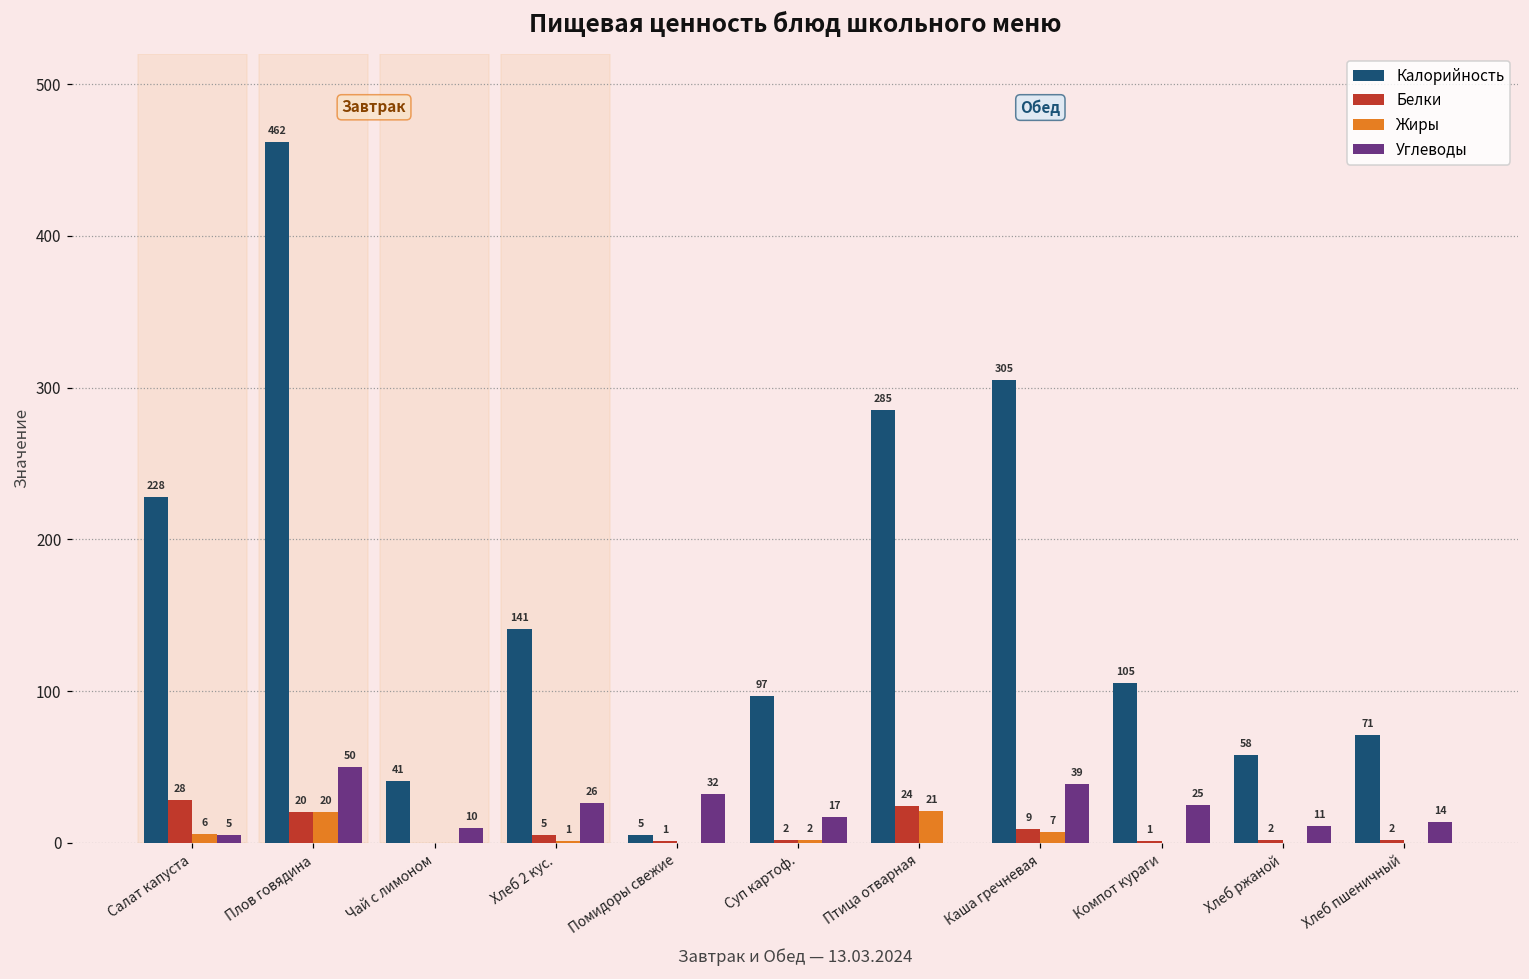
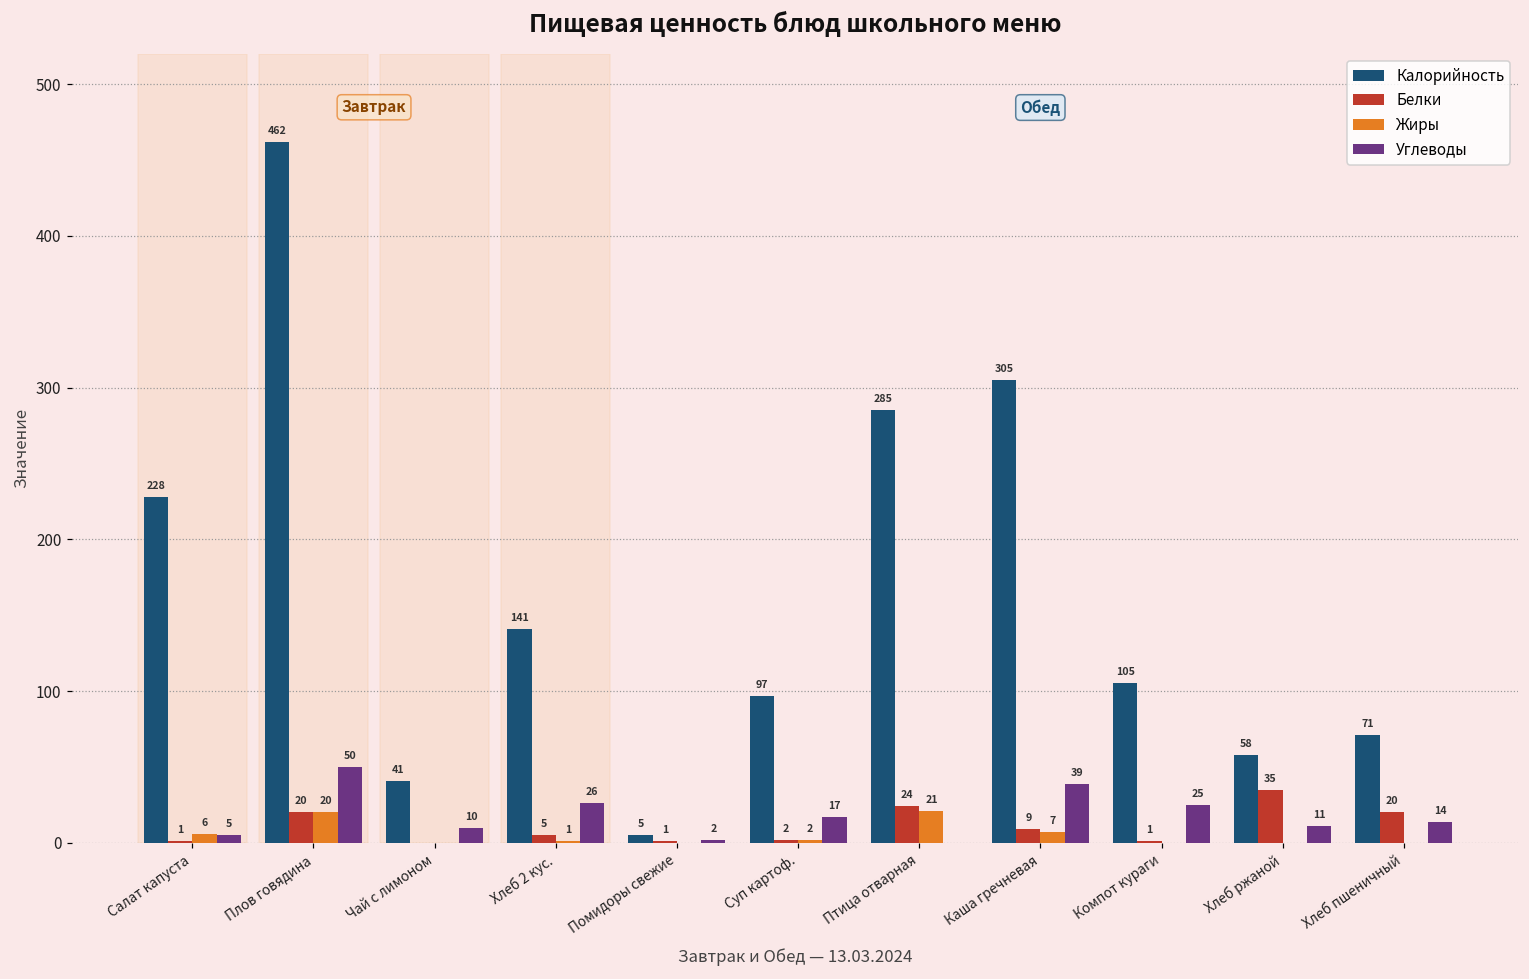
  {
    "Калорийность": {
      "Салат капуста": 228,
      "Плов говядина": 462,
      "Чай с лимоном": 41,
      "Хлеб 2 кус.": 141,
      "Помидоры свежие": 5,
      "Суп картоф.": 97,
      "Птица отварная": 285,
      "Каша гречневая": 305,
      "Компот кураги": 105,
      "Хлеб ржаной": 58,
      "Хлеб пшеничный": 71
    },
    "Белки": {
-     "Салат капуста": 28,
+     "Салат капуста": 1,
      "Плов говядина": 20,
      "Хлеб 2 кус.": 5,
      "Помидоры свежие": 1,
      "Суп картоф.": 2,
      "Птица отварная": 24,
      "Каша гречневая": 9,
      "Компот кураги": 1,
-     "Хлеб ржаной": 2,
-     "Хлеб пшеничный": 2
+     "Хлеб ржаной": 35,
+     "Хлеб пшеничный": 20
    },
    "Жиры": {
      "Салат капуста": 6,
      "Плов говядина": 20,
      "Хлеб 2 кус.": 1,
      "Суп картоф.": 2,
      "Птица отварная": 21,
      "Каша гречневая": 7
    },
    "Углеводы": {
      "Салат капуста": 5,
      "Плов говядина": 50,
      "Чай с лимоном": 10,
      "Хлеб 2 кус.": 26,
-     "Помидоры свежие": 32,
+     "Помидоры свежие": 2,
      "Суп картоф.": 17,
      "Каша гречневая": 39,
      "Компот кураги": 25,
      "Хлеб ржаной": 11,
      "Хлеб пшеничный": 14
    }
  }
